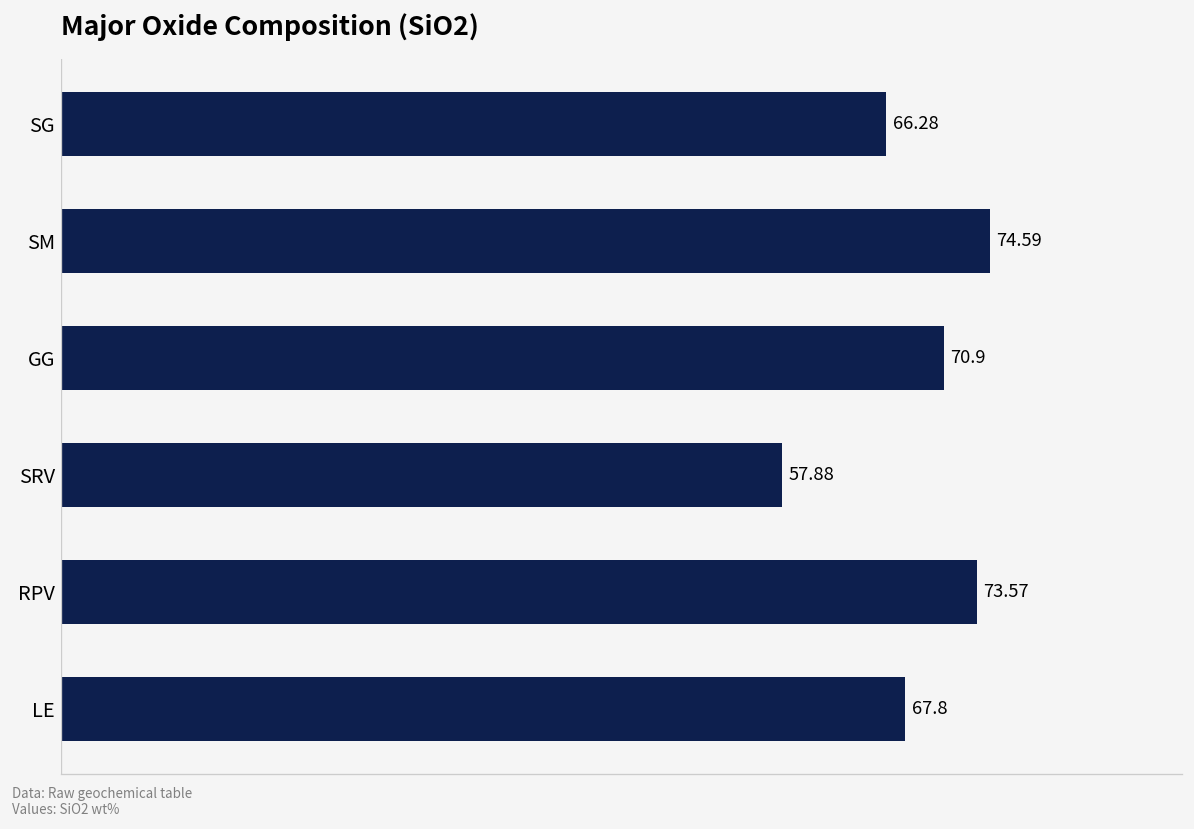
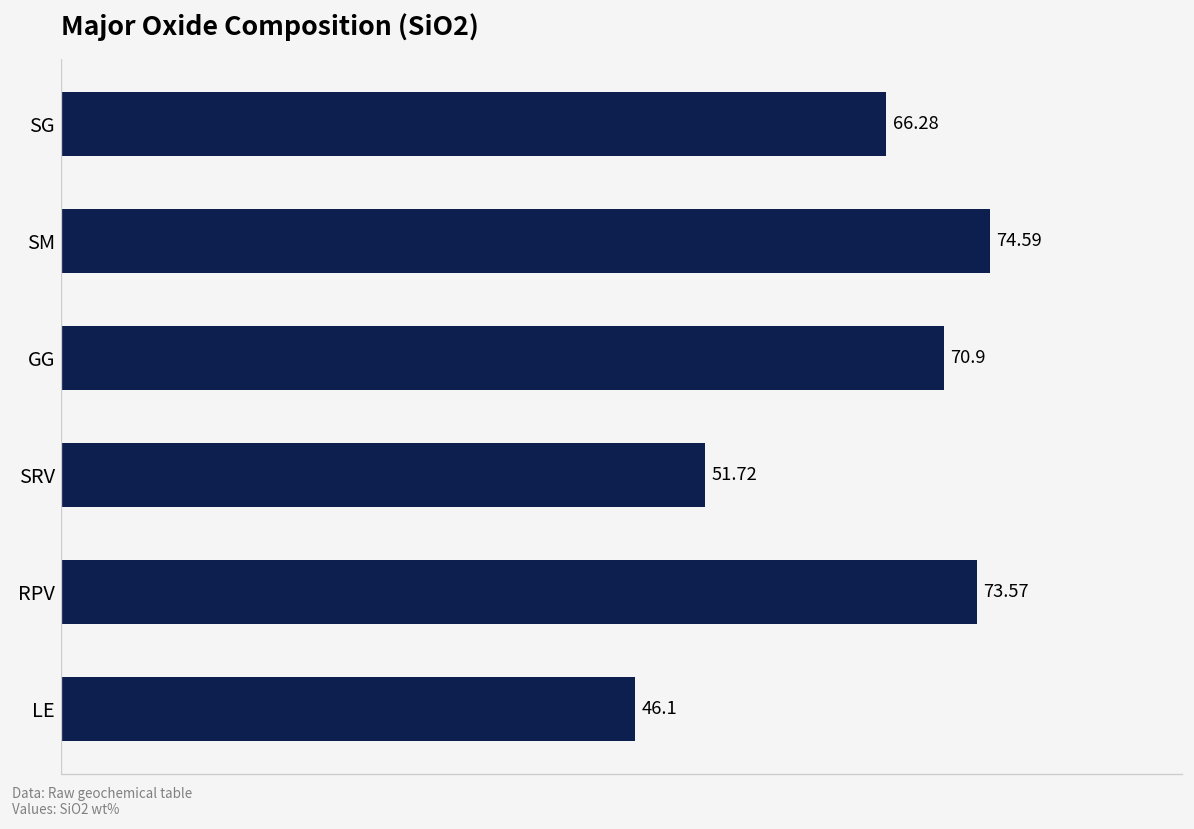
  {
    "SG": 66.28,
    "SM": 74.59,
    "GG": 70.9,
-   "SRV": 57.88,
+   "SRV": 51.72,
    "RPV": 73.57,
-   "LE": 67.8
+   "LE": 46.1
  }
